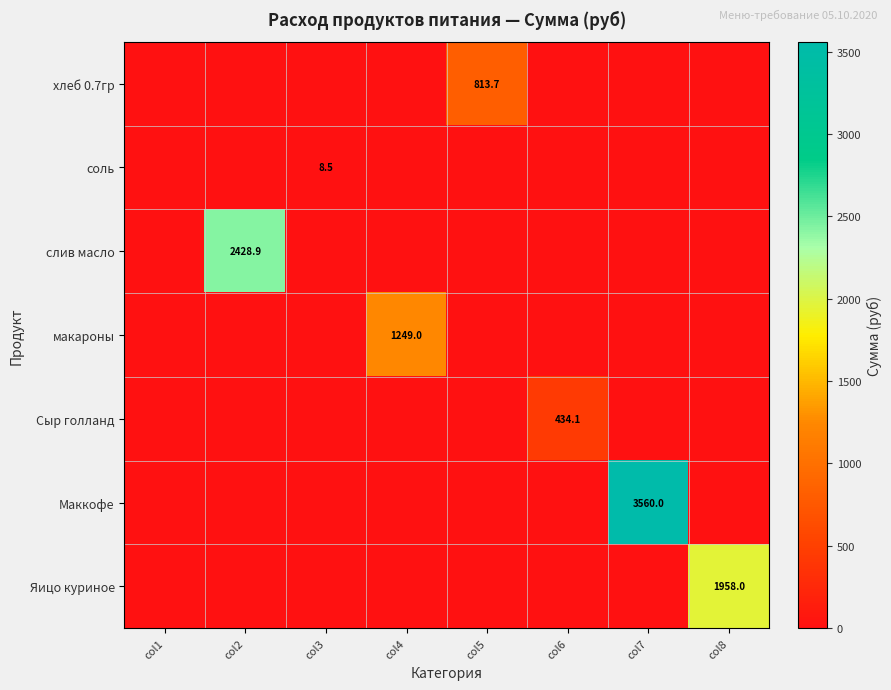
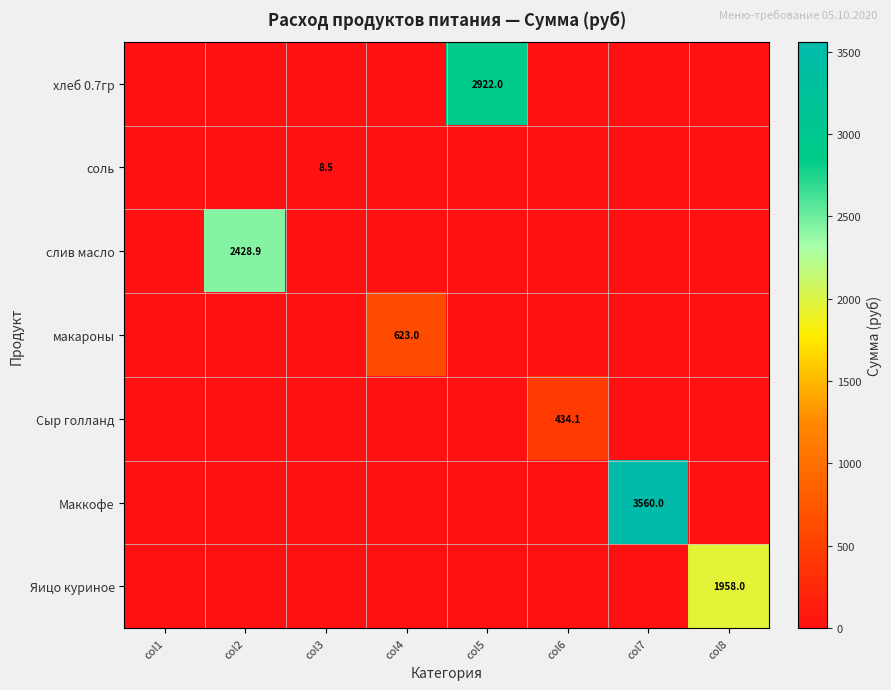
  {
    "хлеб 0.7гр": {
-     "col5": 813.7
+     "col5": 2922.0
    },
    "соль": {
      "col3": 8.5
    },
    "слив масло": {
      "col2": 2428.9
    },
    "макароны": {
-     "col4": 1249.0
+     "col4": 623.0
    },
    "Сыр голланд": {
      "col6": 434.1
    },
    "Маккофе": {
      "col7": 3560.0
    },
    "Яицо куриное": {
      "col8": 1958.0
    }
  }
